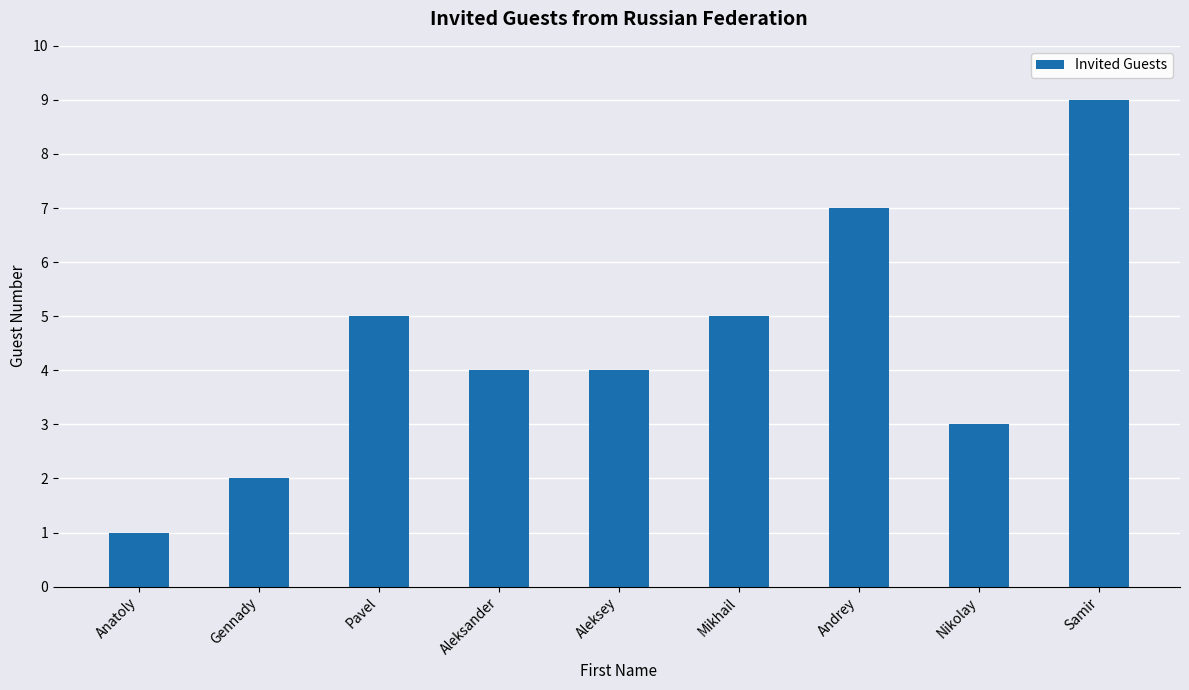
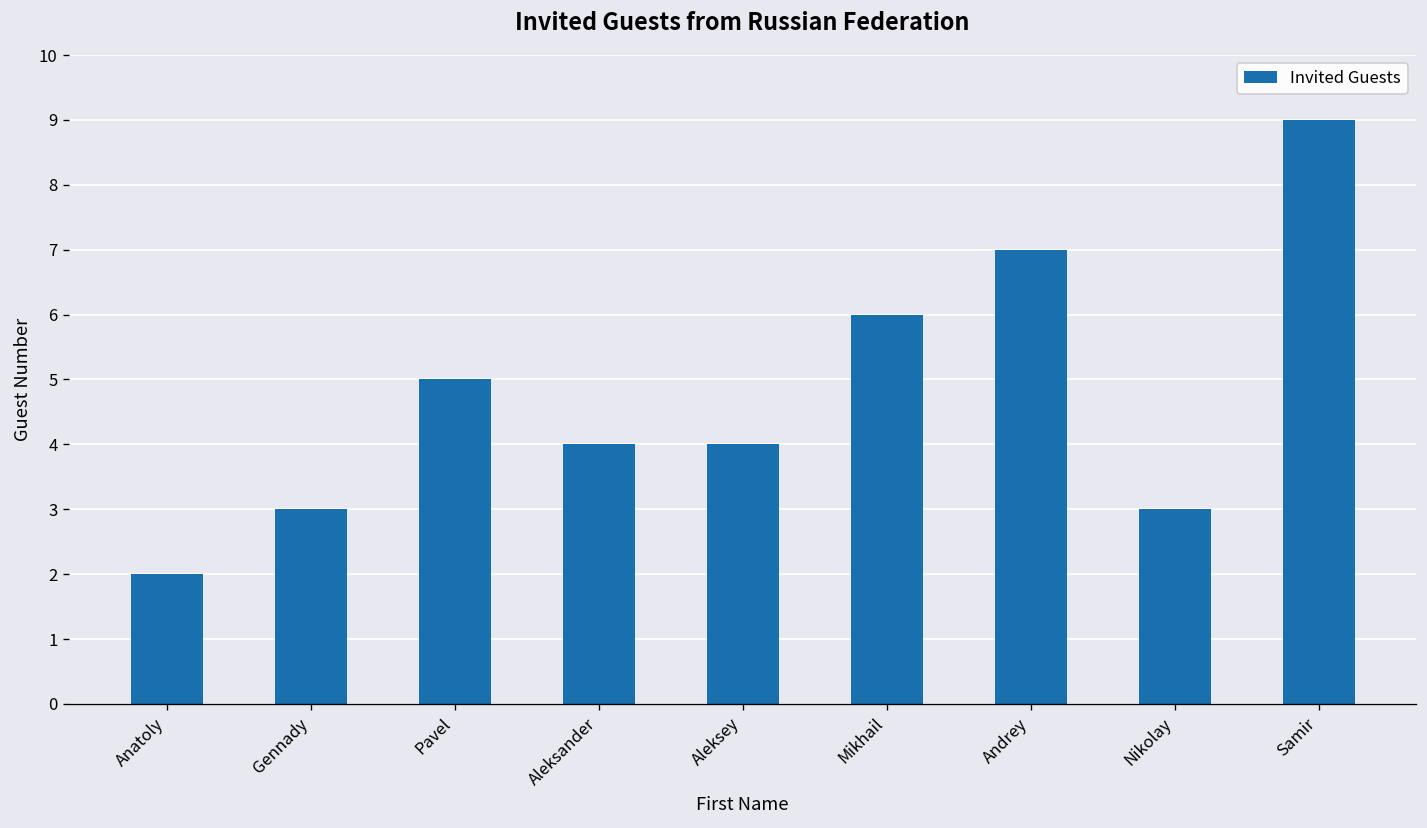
  {
-   "Anatoly": 1,
-   "Gennady": 2,
+   "Anatoly": 2,
+   "Gennady": 3,
    "Pavel": 5,
    "Aleksander": 4,
    "Aleksey": 4,
-   "Mikhail": 5,
+   "Mikhail": 6,
    "Andrey": 7,
    "Nikolay": 3,
    "Samir": 9
  }
